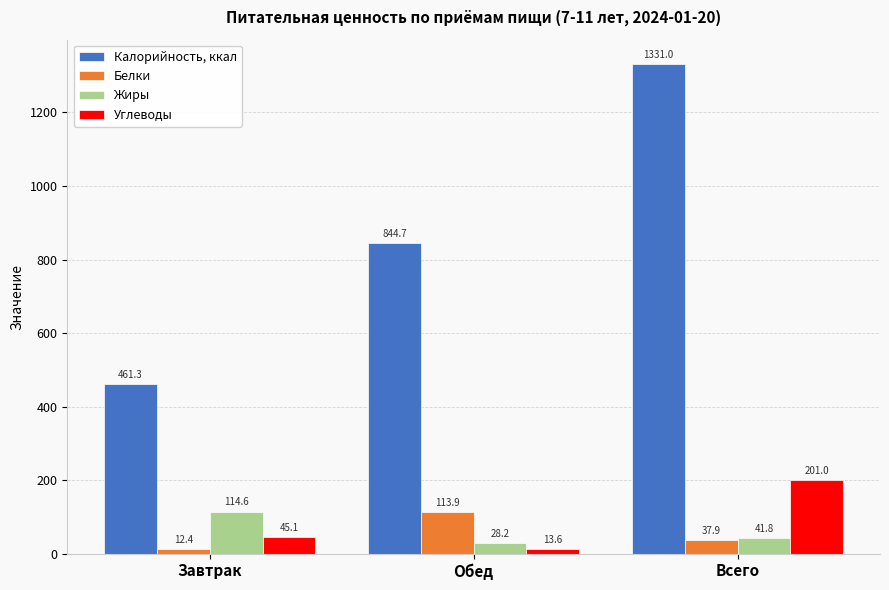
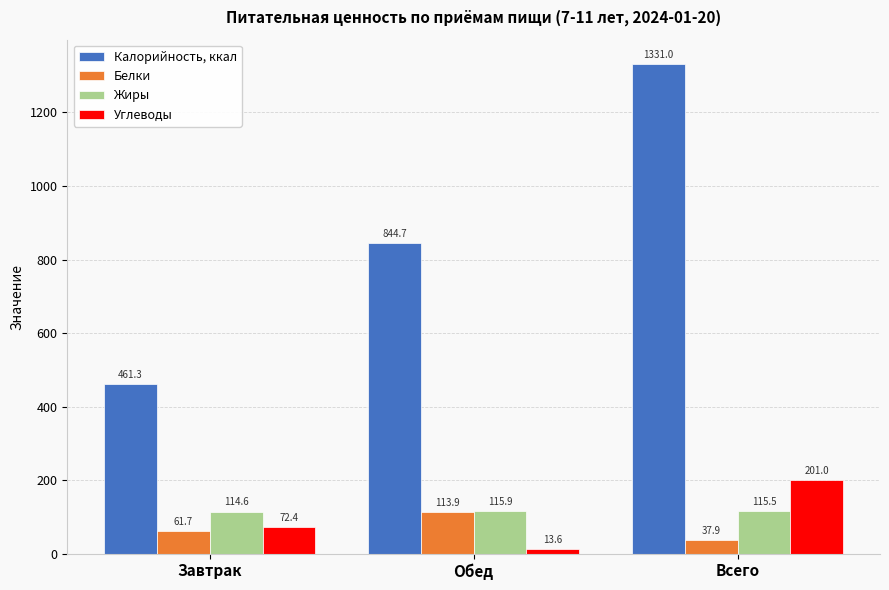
  {
    "Калорийность, ккал": {
      "Завтрак": 461.3,
      "Обед": 844.7,
      "Всего": 1331.0
    },
    "Белки": {
-     "Завтрак": 12.4,
+     "Завтрак": 61.7,
      "Обед": 113.9,
      "Всего": 37.9
    },
    "Жиры": {
      "Завтрак": 114.6,
-     "Обед": 28.2,
-     "Всего": 41.8
+     "Обед": 115.9,
+     "Всего": 115.5
    },
    "Углеводы": {
-     "Завтрак": 45.1,
+     "Завтрак": 72.4,
      "Обед": 13.6,
      "Всего": 201.0
    }
  }
